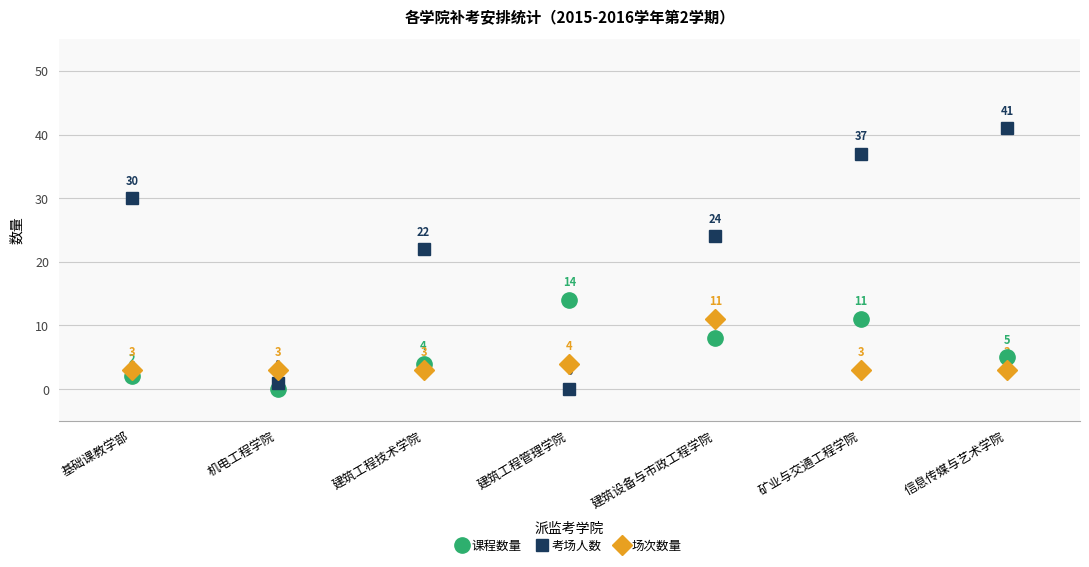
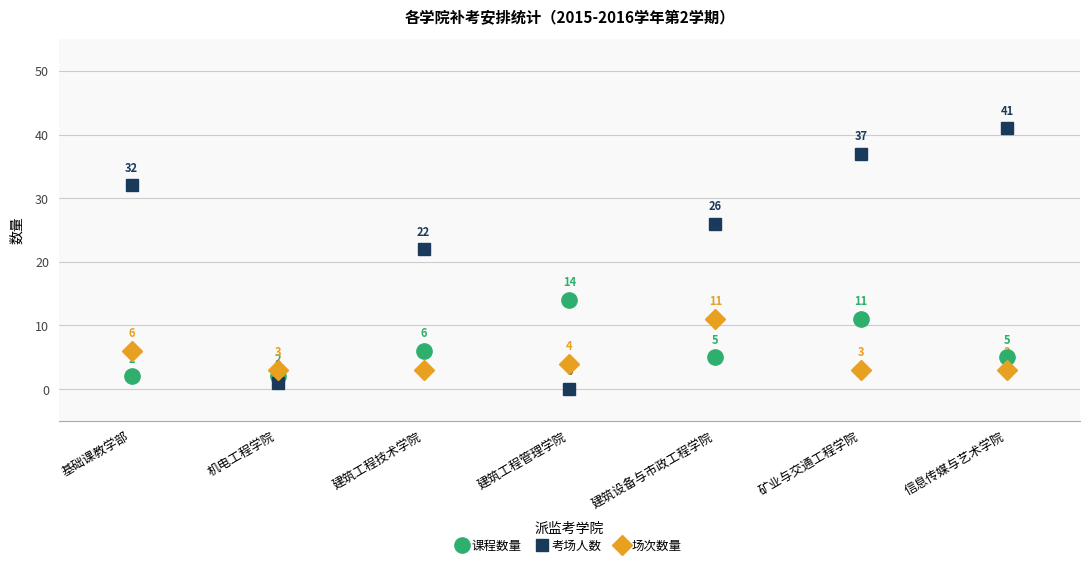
  {
    "课程数量": {
-     "机电工程学院": 0,
-     "建筑工程技术学院": 4,
+     "机电工程学院": 2,
+     "建筑工程技术学院": 6,
      "建筑工程管理学院": 14,
-     "建筑设备与市政工程学院": 8,
+     "建筑设备与市政工程学院": 5,
      "矿业与交通工程学院": 11,
      "信息传媒与艺术学院": 5
    },
    "考场人数": {
-     "基础课教学部": 30,
+     "基础课教学部": 32,
      "建筑工程技术学院": 22,
-     "建筑设备与市政工程学院": 24,
+     "建筑设备与市政工程学院": 26,
      "矿业与交通工程学院": 37,
      "信息传媒与艺术学院": 41
    },
    "场次数量": {
-     "基础课教学部": 3,
+     "基础课教学部": 6,
      "建筑工程管理学院": 4,
      "建筑设备与市政工程学院": 11,
      "矿业与交通工程学院": 3
    }
  }
